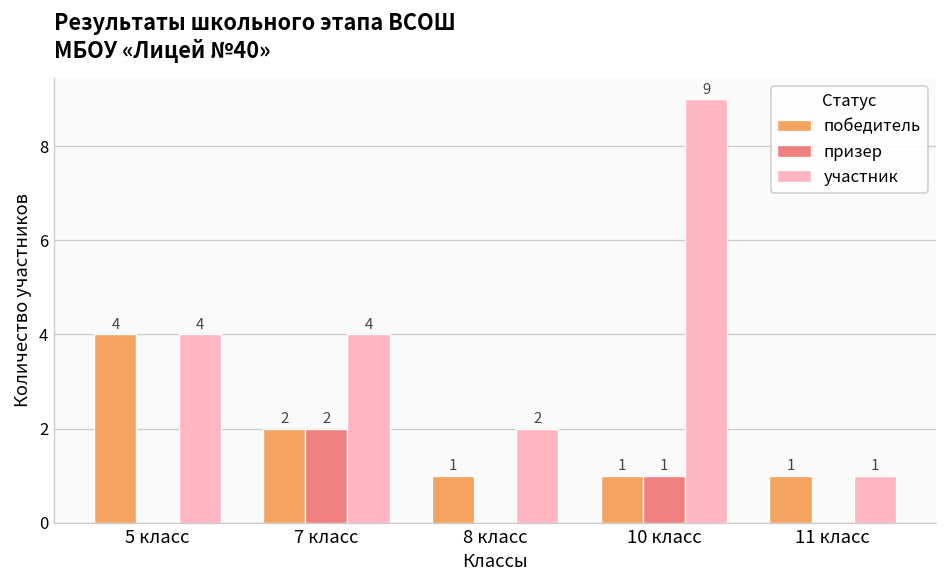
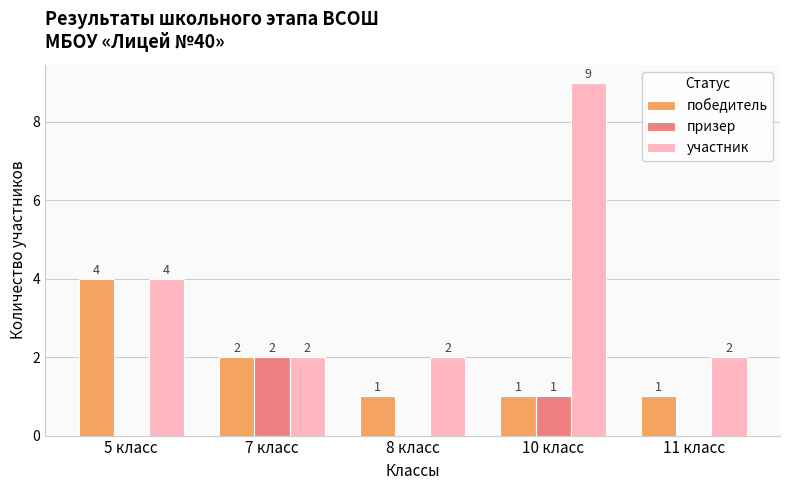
  {
    "участник": {
      "5 класс": 4,
-     "7 класс": 4,
+     "7 класс": 2,
      "8 класс": 2,
      "10 класс": 9,
-     "11 класс": 1
+     "11 класс": 2
    }
  }
